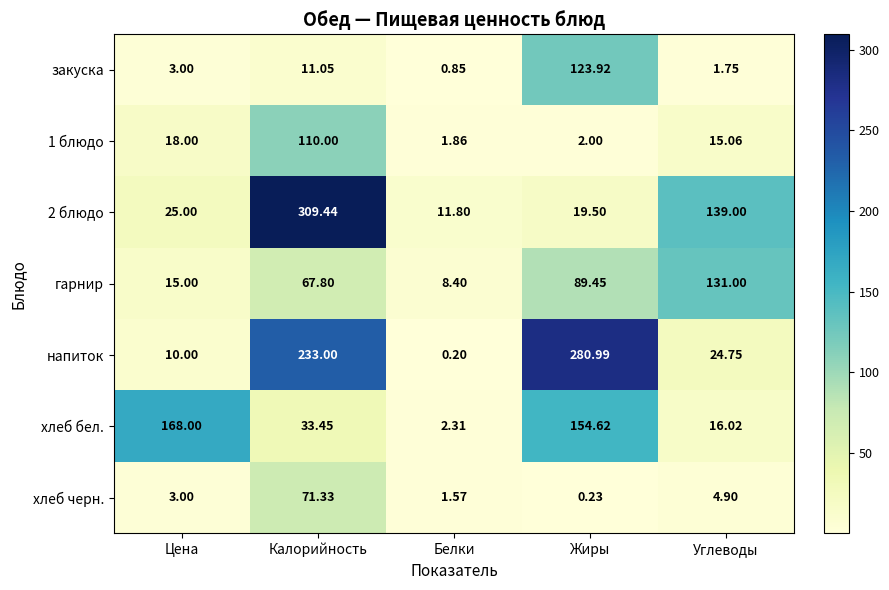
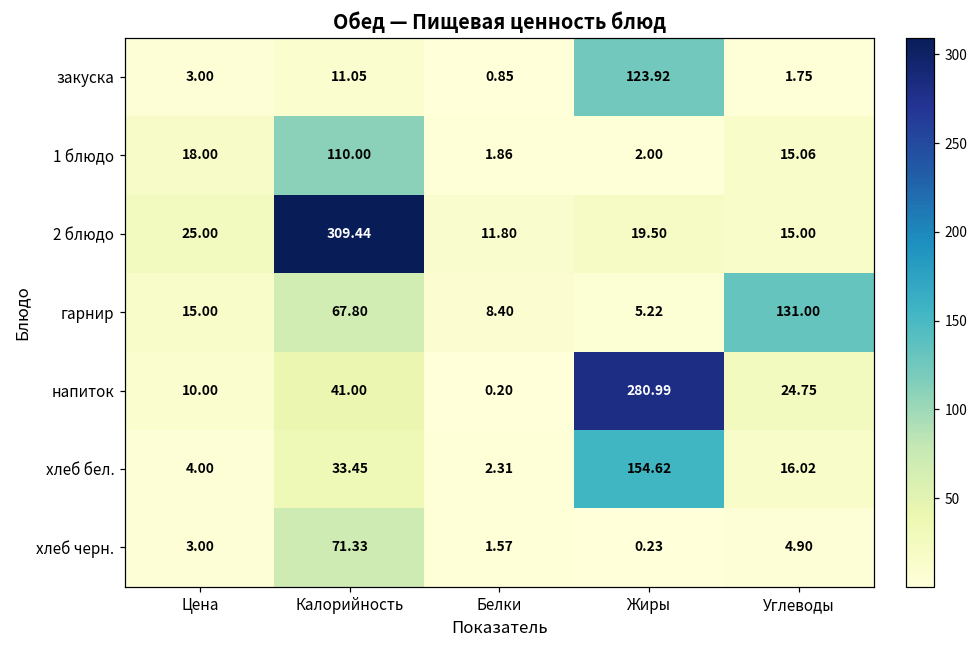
  {
    "закуска": {
      "Цена": 3.00,
      "Калорийность": 11.05,
      "Белки": 0.85,
      "Жиры": 123.92,
      "Углеводы": 1.75
    },
    "1 блюдо": {
      "Цена": 18.00,
      "Калорийность": 110.00,
      "Белки": 1.86,
      "Жиры": 2.00,
      "Углеводы": 15.06
    },
    "2 блюдо": {
      "Цена": 25.00,
      "Калорийность": 309.44,
      "Белки": 11.80,
      "Жиры": 19.50,
-     "Углеводы": 139.00
+     "Углеводы": 15.00
    },
    "гарнир": {
      "Цена": 15.00,
      "Калорийность": 67.80,
      "Белки": 8.40,
-     "Жиры": 89.45,
+     "Жиры": 5.22,
      "Углеводы": 131.00
    },
    "напиток": {
      "Цена": 10.00,
-     "Калорийность": 233.00,
+     "Калорийность": 41.00,
      "Белки": 0.20,
      "Жиры": 280.99,
      "Углеводы": 24.75
    },
    "хлеб бел.": {
-     "Цена": 168.00,
+     "Цена": 4.00,
      "Калорийность": 33.45,
      "Белки": 2.31,
      "Жиры": 154.62,
      "Углеводы": 16.02
    },
    "хлеб черн.": {
      "Цена": 3.00,
      "Калорийность": 71.33,
      "Белки": 1.57,
      "Жиры": 0.23,
      "Углеводы": 4.90
    }
  }
